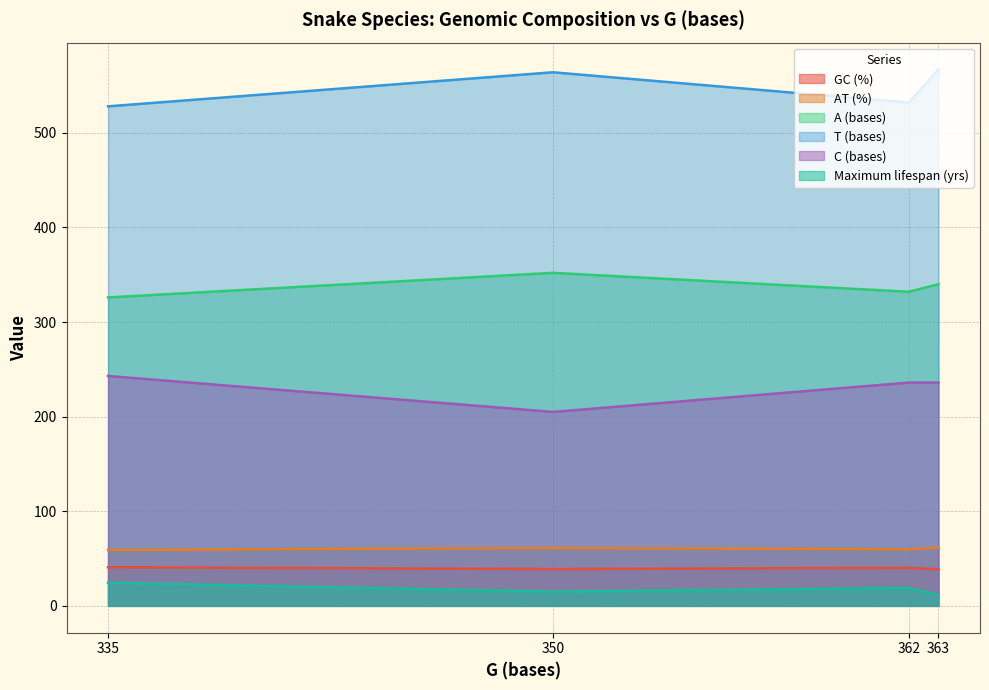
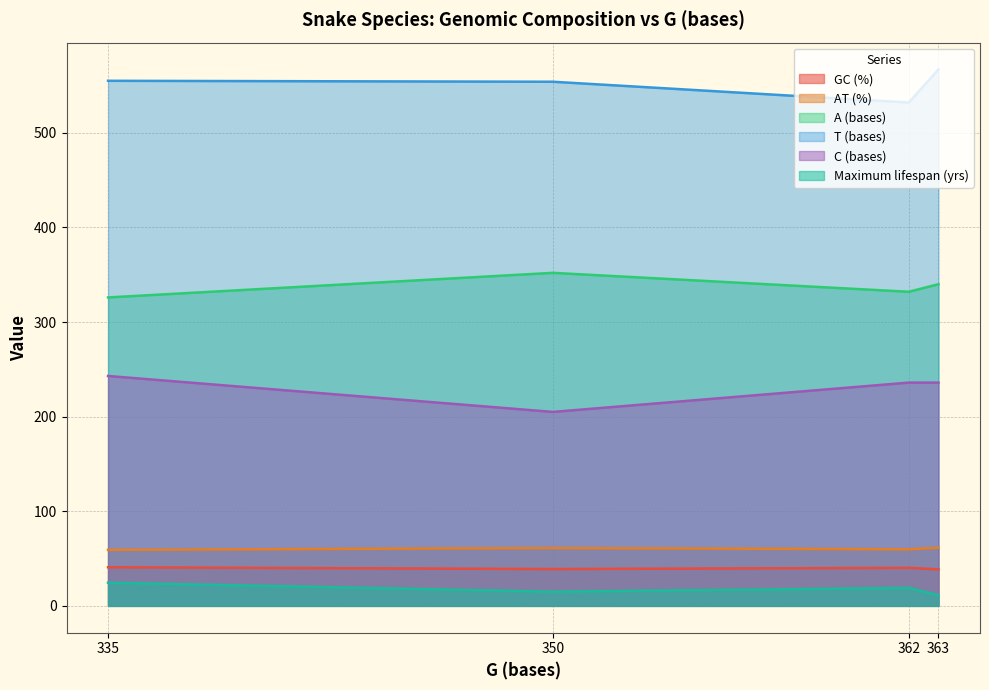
  {
    "T (bases)": {
-     "335": 530,
-     "350": 560
+     "335": 560,
+     "350": 550
    },
    "C (bases)": {
      "335": 240,
      "350": 210,
      "362": 240,
      "363": 240
    }
  }
